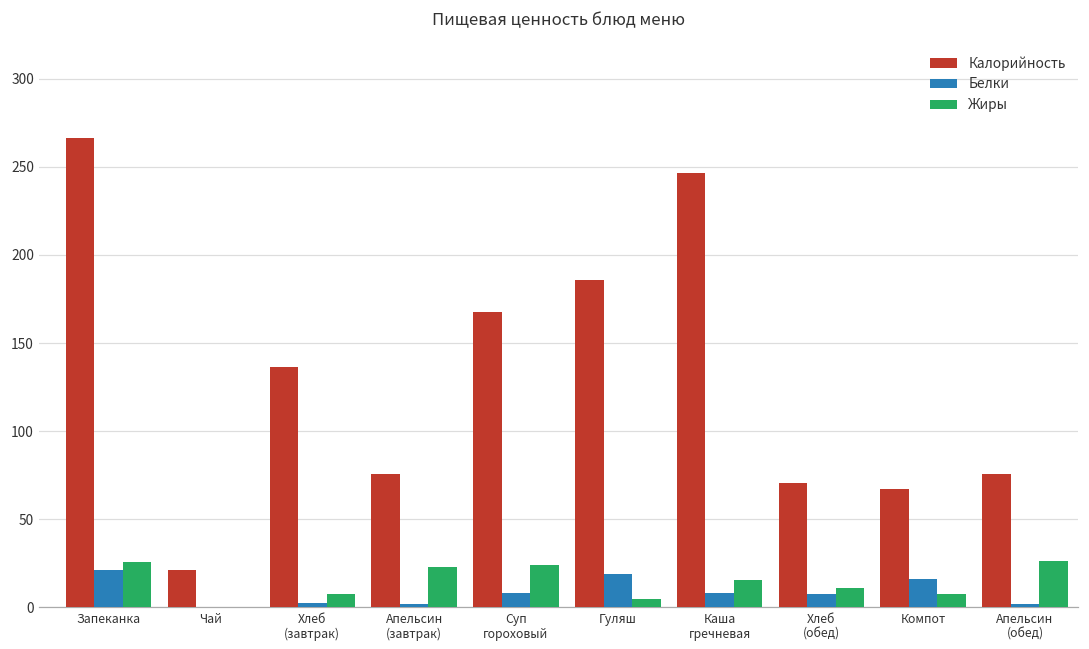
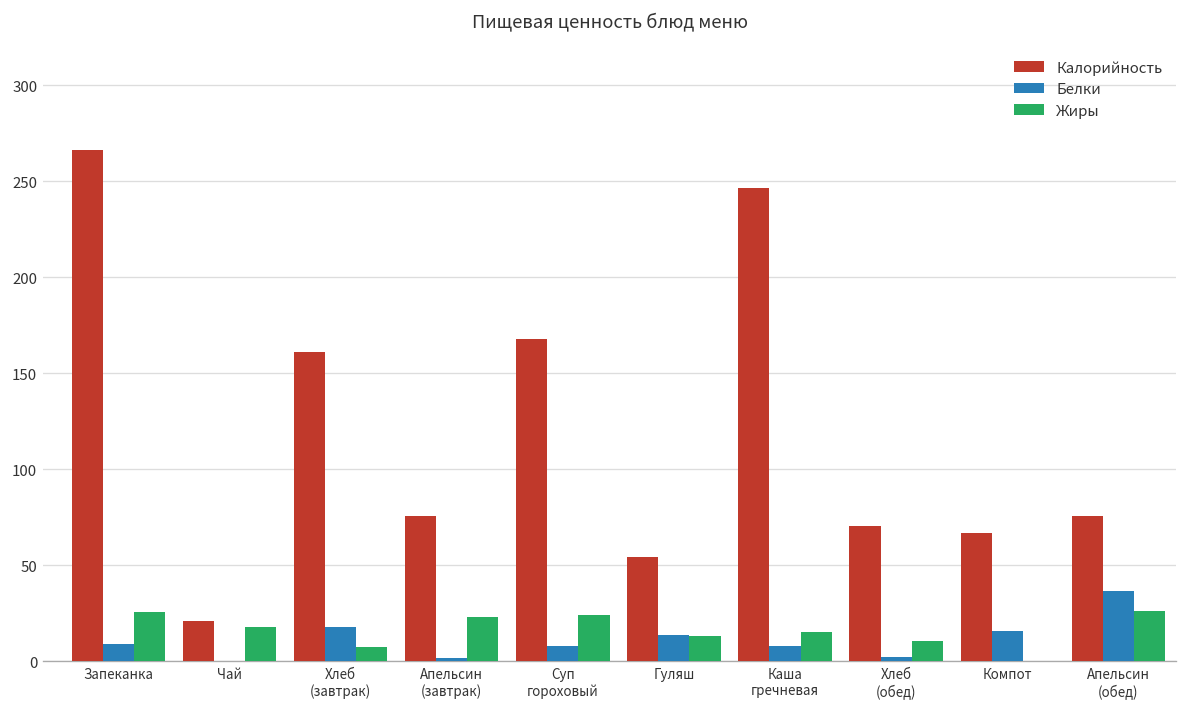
  {
    "Калорийность": {
      "Запеканка": 266,
      "Чай": 21,
-     "Хлеб (завтрак)": 136,
+     "Хлеб (завтрак)": 161,
      "Апельсин (завтрак)": 76,
      "Суп гороховый": 168,
-     "Гуляш": 186,
+     "Гуляш": 54,
      "Каша гречневая": 246,
      "Хлеб (обед)": 70,
      "Компот": 67,
      "Апельсин (обед)": 76
    },
    "Белки": {
-     "Запеканка": 21,
-     "Хлеб (завтрак)": 2,
+     "Запеканка": 9,
+     "Хлеб (завтрак)": 18,
      "Апельсин (завтрак)": 2,
      "Суп гороховый": 8,
-     "Гуляш": 19,
+     "Гуляш": 14,
      "Каша гречневая": 8,
-     "Хлеб (обед)": 7,
+     "Хлеб (обед)": 2,
      "Компот": 16,
-     "Апельсин (обед)": 2
+     "Апельсин (обед)": 37
    },
    "Жиры": {
      "Запеканка": 26,
-     "Чай": 0,
+     "Чай": 18,
      "Хлеб (завтрак)": 8,
      "Апельсин (завтрак)": 23,
      "Суп гороховый": 24,
-     "Гуляш": 4,
+     "Гуляш": 13,
      "Каша гречневая": 15,
      "Хлеб (обед)": 11,
-     "Компот": 8,
+     "Компот": 0,
      "Апельсин (обед)": 26
    }
  }
